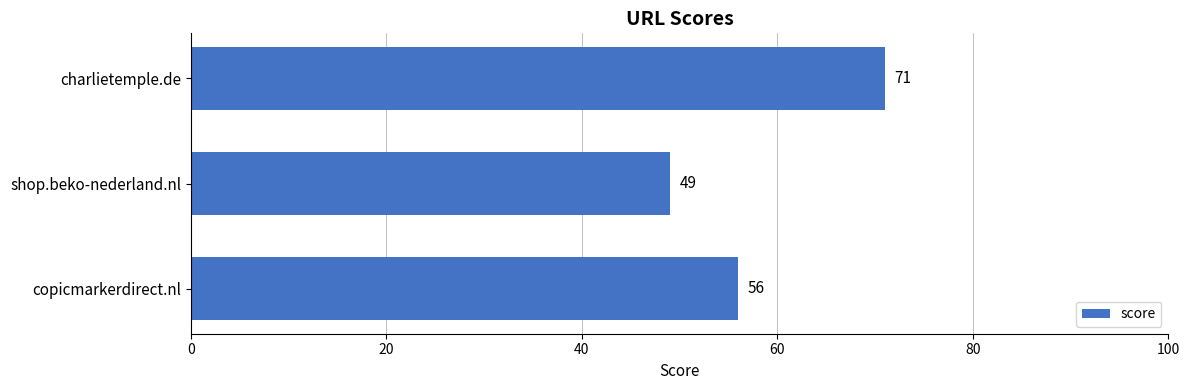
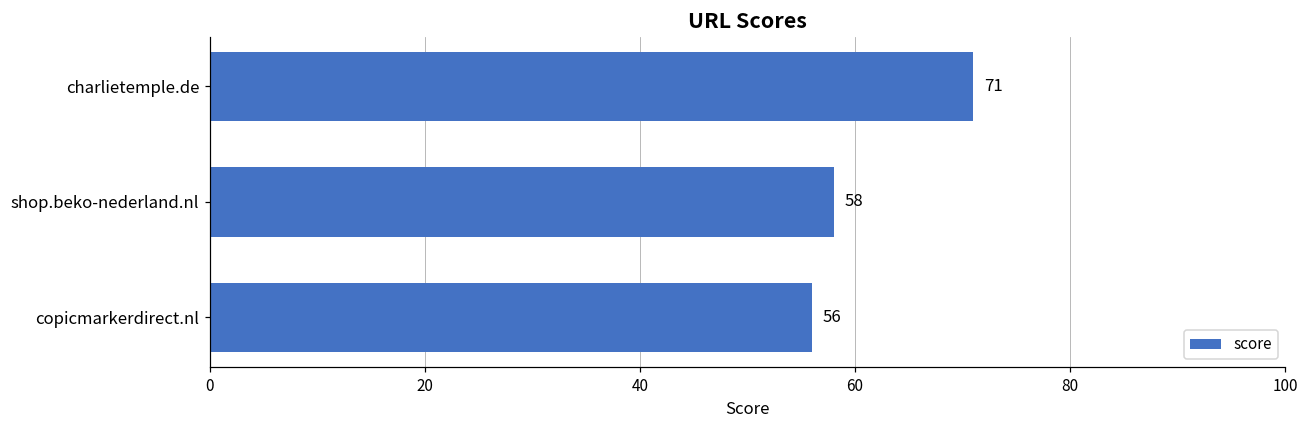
  {
    "charlietemple.de": 71,
-   "shop.beko-nederland.nl": 49,
+   "shop.beko-nederland.nl": 58,
    "copicmarkerdirect.nl": 56
  }
